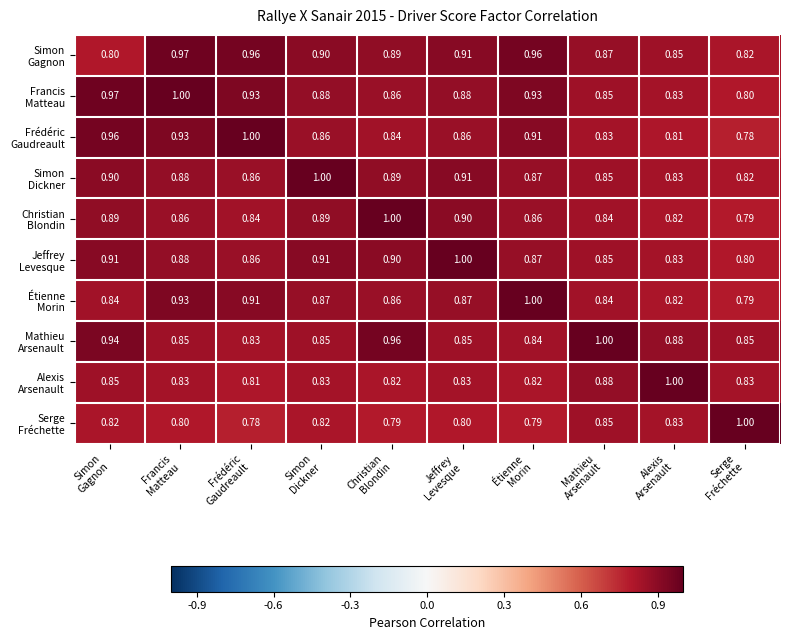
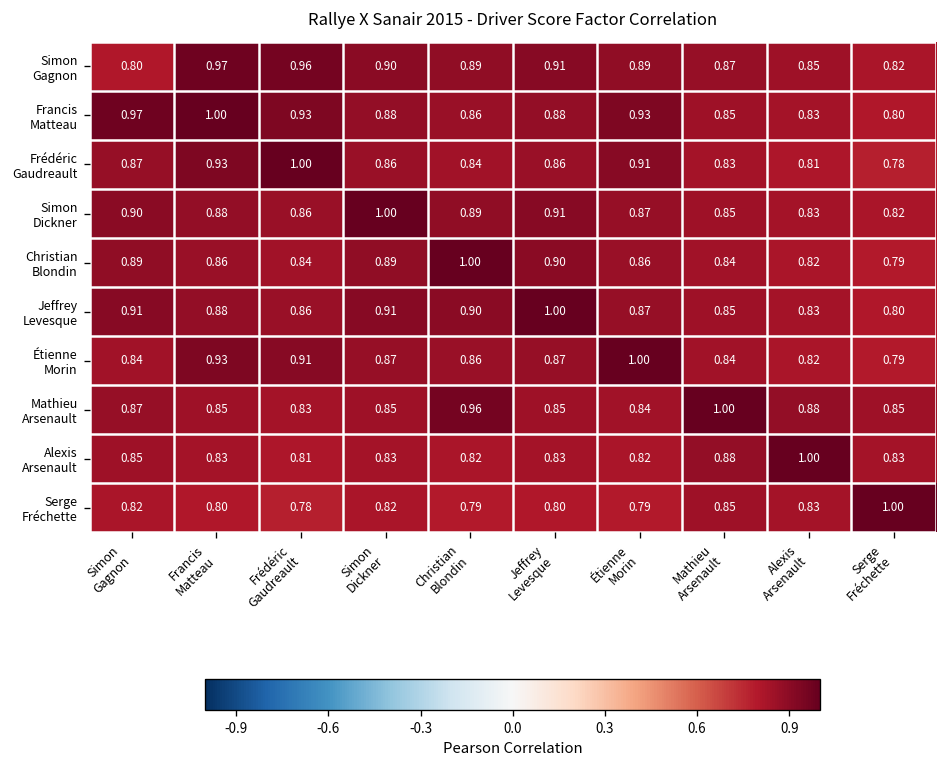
  {
    "Simon Gagnon": {
      "Simon Gagnon": 0.80,
      "Francis Matteau": 0.97,
      "Frédéric Gaudreault": 0.96,
      "Simon Dickner": 0.90,
      "Christian Blondin": 0.89,
      "Jeffrey Levesque": 0.91,
-     "Étienne Morin": 0.96,
+     "Étienne Morin": 0.89,
      "Mathieu Arsenault": 0.87,
      "Alexis Arsenault": 0.85,
      "Serge Fréchette": 0.82
    },
    "Francis Matteau": {
      "Simon Gagnon": 0.97,
      "Francis Matteau": 1.00,
      "Frédéric Gaudreault": 0.93,
      "Simon Dickner": 0.88,
      "Christian Blondin": 0.86,
      "Jeffrey Levesque": 0.88,
      "Étienne Morin": 0.93,
      "Mathieu Arsenault": 0.85,
      "Alexis Arsenault": 0.83,
      "Serge Fréchette": 0.80
    },
    "Frédéric Gaudreault": {
-     "Simon Gagnon": 0.96,
+     "Simon Gagnon": 0.87,
      "Francis Matteau": 0.93,
      "Frédéric Gaudreault": 1.00,
      "Simon Dickner": 0.86,
      "Christian Blondin": 0.84,
      "Jeffrey Levesque": 0.86,
      "Étienne Morin": 0.91,
      "Mathieu Arsenault": 0.83,
      "Alexis Arsenault": 0.81,
      "Serge Fréchette": 0.78
    },
    "Simon Dickner": {
      "Simon Gagnon": 0.90,
      "Francis Matteau": 0.88,
      "Frédéric Gaudreault": 0.86,
      "Simon Dickner": 1.00,
      "Christian Blondin": 0.89,
      "Jeffrey Levesque": 0.91,
      "Étienne Morin": 0.87,
      "Mathieu Arsenault": 0.85,
      "Alexis Arsenault": 0.83,
      "Serge Fréchette": 0.82
    },
    "Christian Blondin": {
      "Simon Gagnon": 0.89,
      "Francis Matteau": 0.86,
      "Frédéric Gaudreault": 0.84,
      "Simon Dickner": 0.89,
      "Christian Blondin": 1.00,
      "Jeffrey Levesque": 0.90,
      "Étienne Morin": 0.86,
      "Mathieu Arsenault": 0.84,
      "Alexis Arsenault": 0.82,
      "Serge Fréchette": 0.79
    },
    "Jeffrey Levesque": {
      "Simon Gagnon": 0.91,
      "Francis Matteau": 0.88,
      "Frédéric Gaudreault": 0.86,
      "Simon Dickner": 0.91,
      "Christian Blondin": 0.90,
      "Jeffrey Levesque": 1.00,
      "Étienne Morin": 0.87,
      "Mathieu Arsenault": 0.85,
      "Alexis Arsenault": 0.83,
      "Serge Fréchette": 0.80
    },
    "Étienne Morin": {
      "Simon Gagnon": 0.84,
      "Francis Matteau": 0.93,
      "Frédéric Gaudreault": 0.91,
      "Simon Dickner": 0.87,
      "Christian Blondin": 0.86,
      "Jeffrey Levesque": 0.87,
      "Étienne Morin": 1.00,
      "Mathieu Arsenault": 0.84,
      "Alexis Arsenault": 0.82,
      "Serge Fréchette": 0.79
    },
    "Mathieu Arsenault": {
-     "Simon Gagnon": 0.94,
+     "Simon Gagnon": 0.87,
      "Francis Matteau": 0.85,
      "Frédéric Gaudreault": 0.83,
      "Simon Dickner": 0.85,
      "Christian Blondin": 0.96,
      "Jeffrey Levesque": 0.85,
      "Étienne Morin": 0.84,
      "Mathieu Arsenault": 1.00,
      "Alexis Arsenault": 0.88,
      "Serge Fréchette": 0.85
    },
    "Alexis Arsenault": {
      "Simon Gagnon": 0.85,
      "Francis Matteau": 0.83,
      "Frédéric Gaudreault": 0.81,
      "Simon Dickner": 0.83,
      "Christian Blondin": 0.82,
      "Jeffrey Levesque": 0.83,
      "Étienne Morin": 0.82,
      "Mathieu Arsenault": 0.88,
      "Alexis Arsenault": 1.00,
      "Serge Fréchette": 0.83
    },
    "Serge Fréchette": {
      "Simon Gagnon": 0.82,
      "Francis Matteau": 0.80,
      "Frédéric Gaudreault": 0.78,
      "Simon Dickner": 0.82,
      "Christian Blondin": 0.79,
      "Jeffrey Levesque": 0.80,
      "Étienne Morin": 0.79,
      "Mathieu Arsenault": 0.85,
      "Alexis Arsenault": 0.83,
      "Serge Fréchette": 1.00
    }
  }
